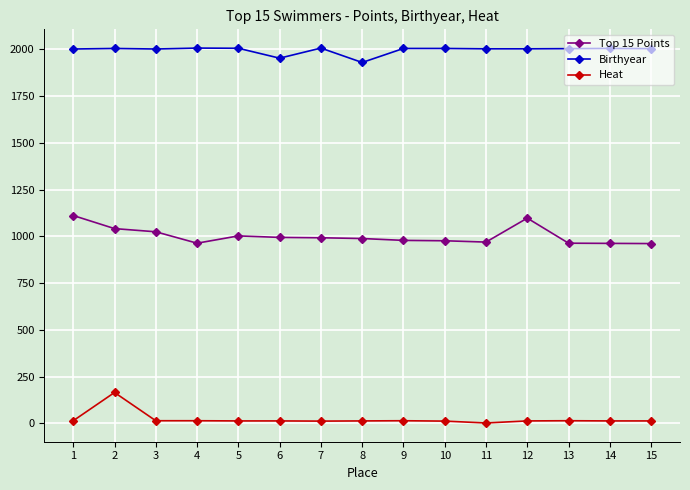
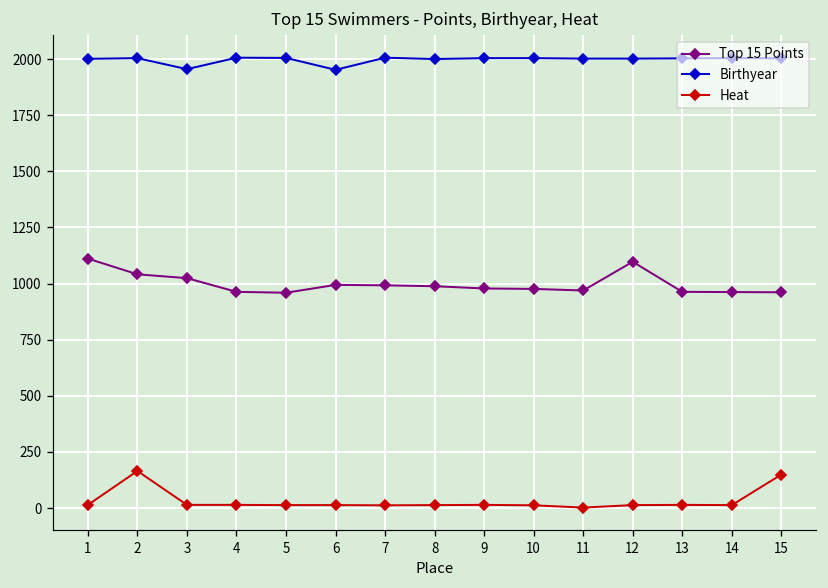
  {
    "Top 15 Points": {
      "1": 1110,
      "2": 1040,
      "3": 1020,
      "4": 960,
-     "5": 1000,
+     "5": 960,
      "6": 990,
      "7": 990,
      "8": 990,
      "9": 980,
      "10": 980,
      "11": 970,
      "12": 1100,
      "13": 960,
      "14": 960,
      "15": 960
    },
    "Birthyear": {
      "1": 2000,
      "2": 2000,
-     "3": 2000,
+     "3": 1960,
      "4": 2010,
      "5": 2010,
      "6": 1950,
      "7": 2010,
-     "8": 1930,
+     "8": 2000,
      "9": 2000,
      "10": 2000,
      "11": 2000,
      "12": 2000
    },
    "Heat": {
      "1": 10,
      "2": 170,
      "3": 10,
      "4": 10,
      "5": 10,
      "6": 10,
      "7": 10,
      "8": 10,
      "9": 10,
      "10": 10,
      "11": 0,
      "12": 10,
      "13": 10,
      "14": 10,
-     "15": 10
+     "15": 150
    }
  }
